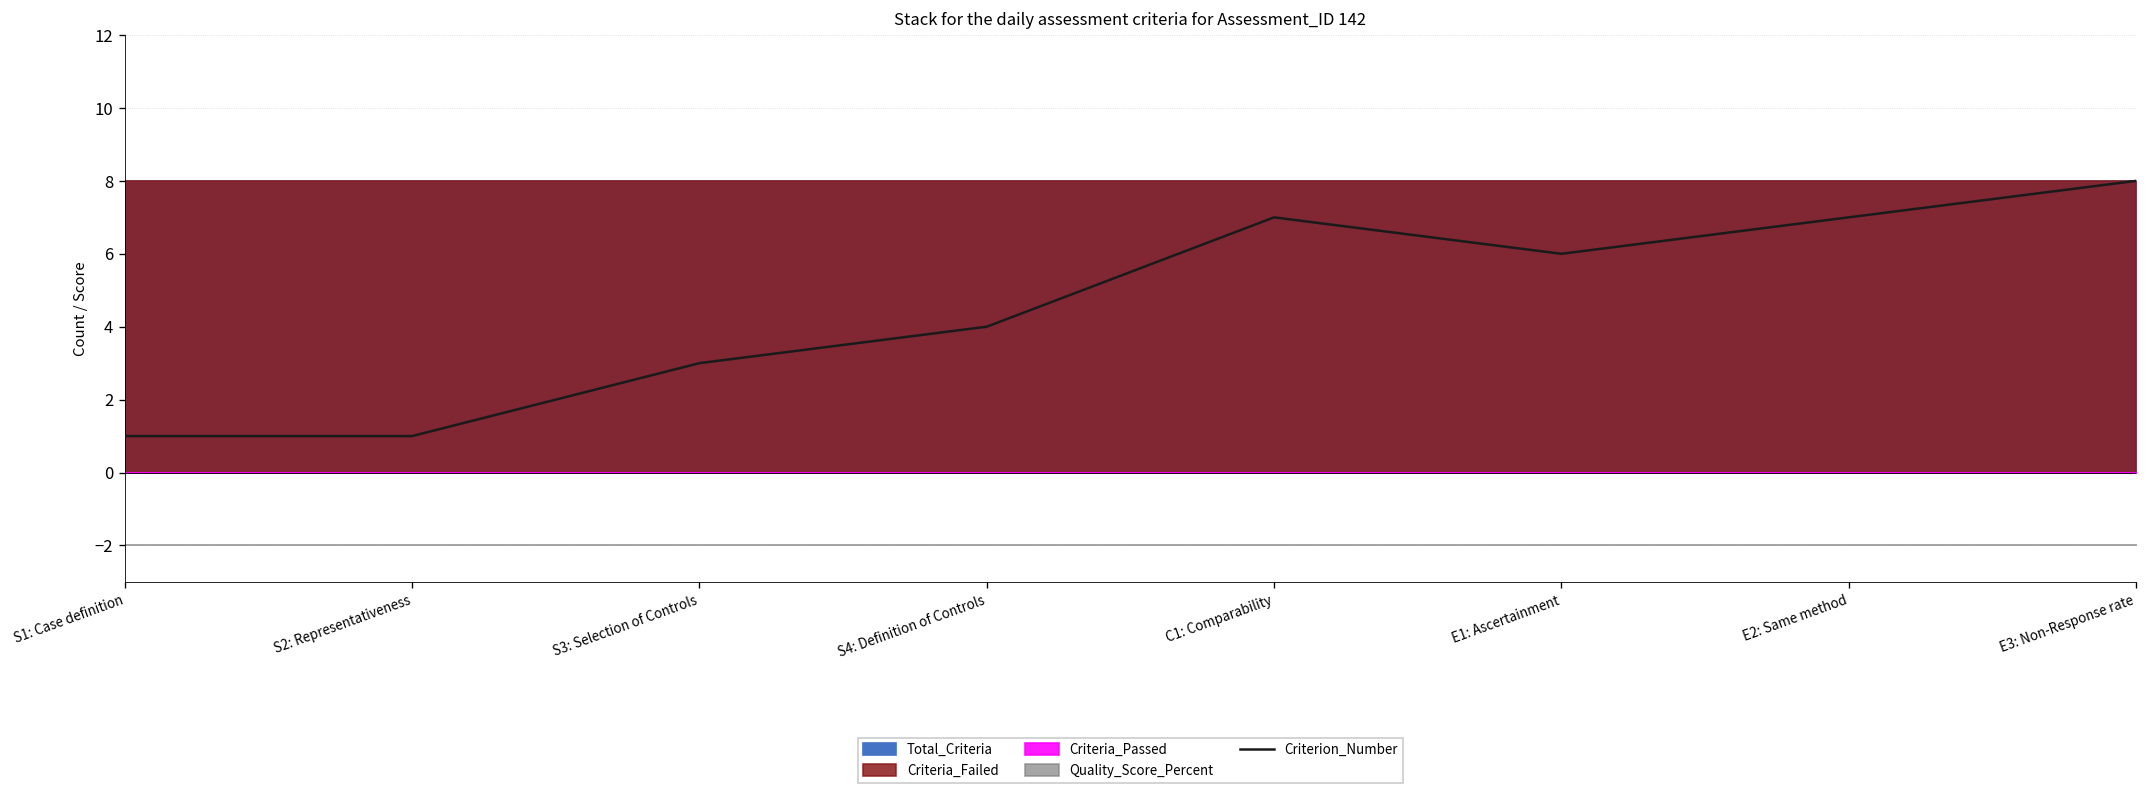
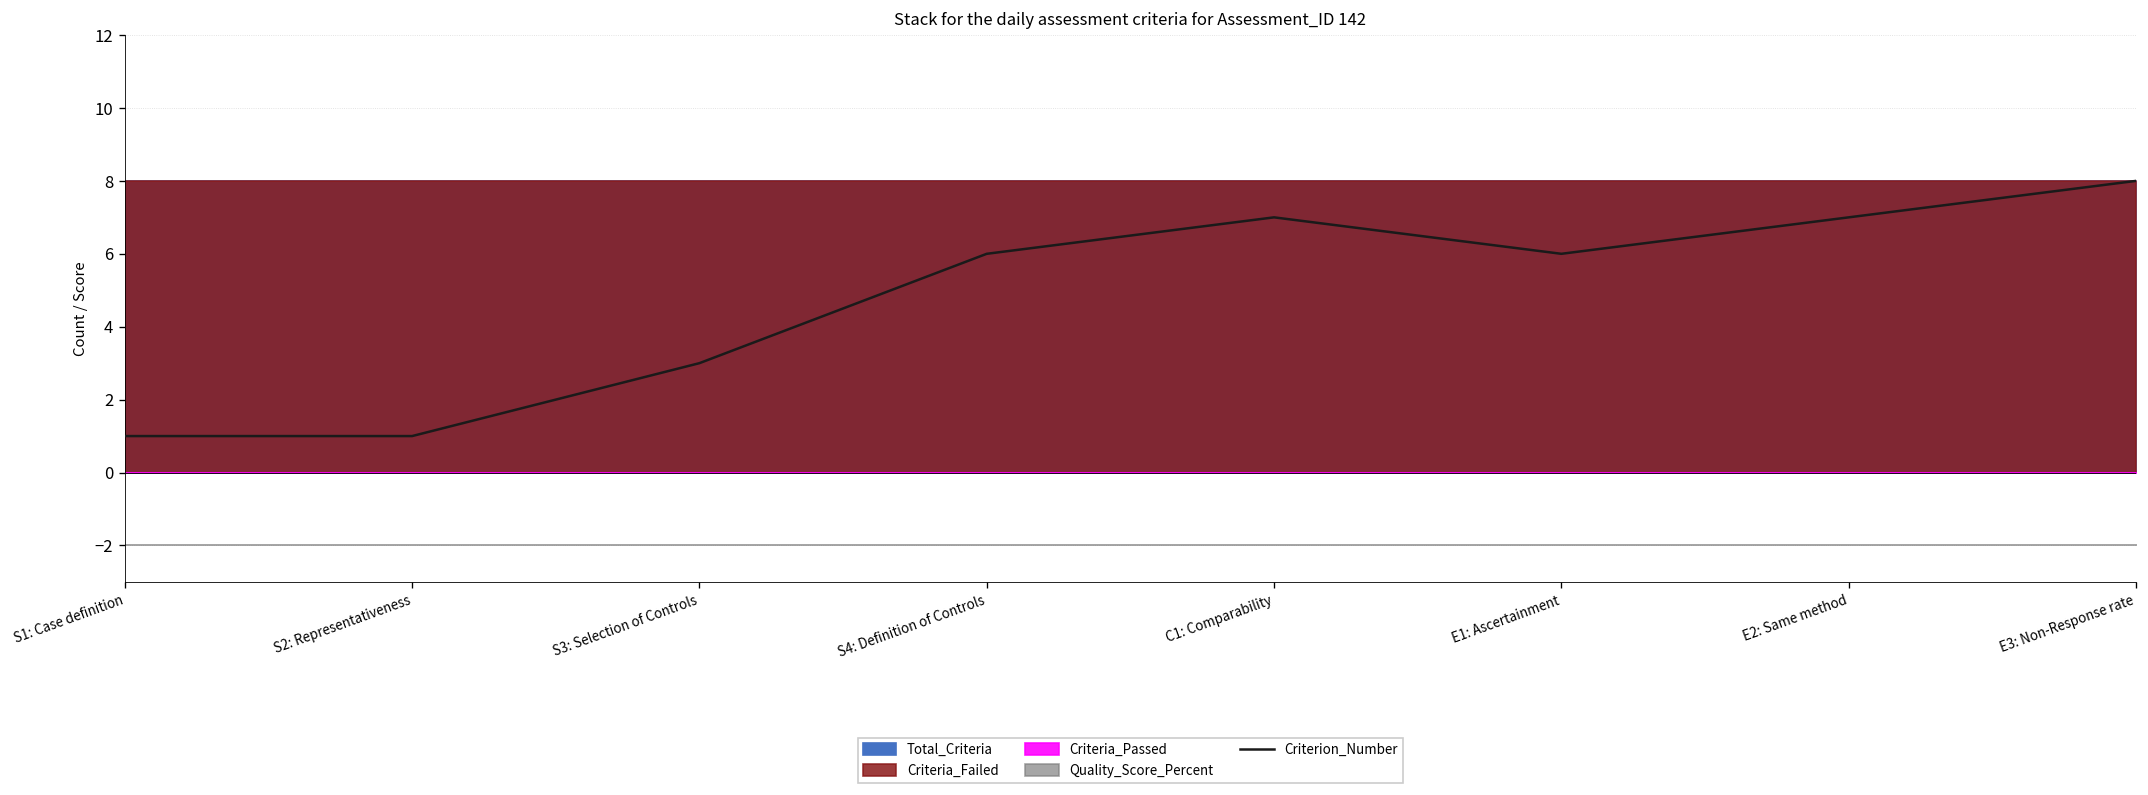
  {
    "Criterion_Number": {
      "S1: Case definition": 1,
      "S2: Representativeness": 1,
      "S3: Selection of Controls": 3,
-     "S4: Definition of Controls": 4,
+     "S4: Definition of Controls": 6,
      "C1: Comparability": 7,
      "E1: Ascertainment": 6,
      "E2: Same method": 7
    },
    "Criteria_Failed": {
      "S1: Case definition": 8,
      "S2: Representativeness": 8,
      "S3: Selection of Controls": 8,
      "S4: Definition of Controls": 8,
      "C1: Comparability": 8,
      "E1: Ascertainment": 8,
      "E2: Same method": 8
    },
    "Criteria_Passed": {
      "S1: Case definition": 0,
      "S2: Representativeness": 0,
      "S3: Selection of Controls": 0,
      "S4: Definition of Controls": 0,
      "C1: Comparability": 0,
      "E1: Ascertainment": 0,
      "E2: Same method": 0,
      "E3: Non-Response rate": 0
    },
    "Quality_Score_Percent": {
      "S1: Case definition": 0,
      "S2: Representativeness": 0,
      "S3: Selection of Controls": 0,
      "S4: Definition of Controls": 0,
      "C1: Comparability": 0,
      "E1: Ascertainment": 0,
      "E2: Same method": 0,
      "E3: Non-Response rate": 0
    }
  }
